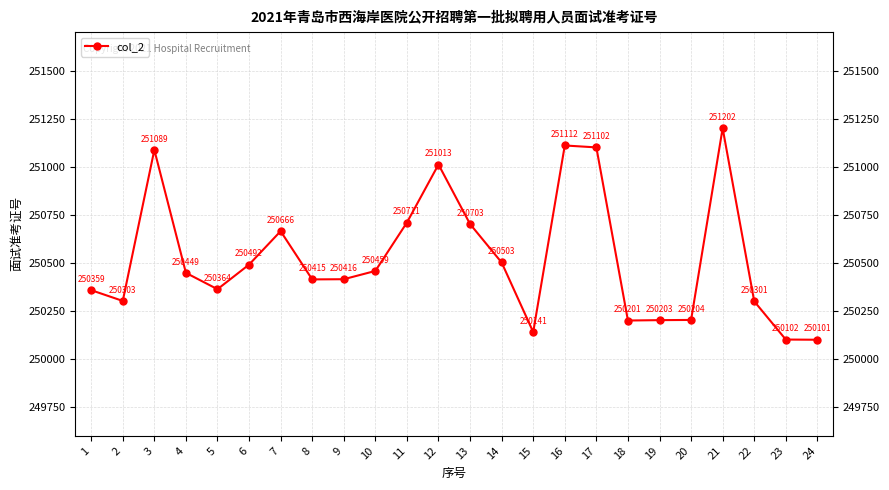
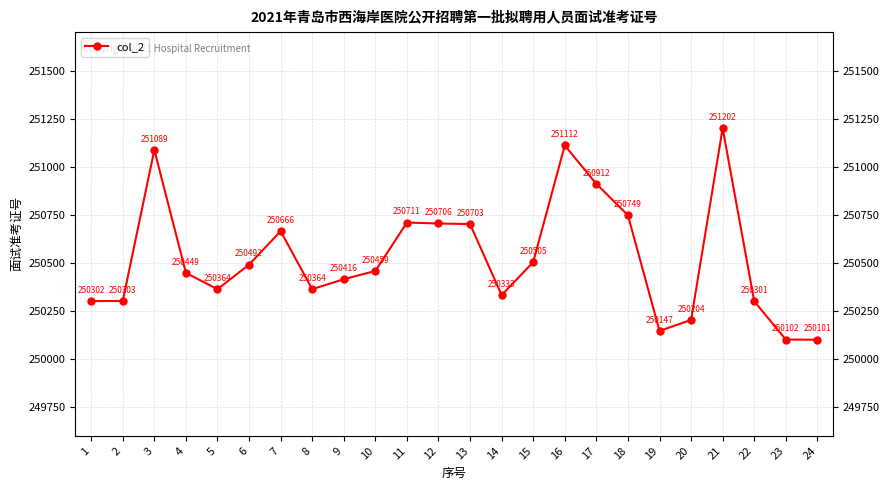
  {
-   "1": 250359,
+   "1": 250302,
    "2": 250303,
    "3": 251089,
    "4": 250449,
    "5": 250364,
    "6": 250492,
    "7": 250666,
-   "8": 250415,
+   "8": 250364,
    "9": 250416,
    "10": 250459,
    "11": 250711,
-   "12": 251013,
+   "12": 250706,
    "13": 250703,
-   "14": 250503,
-   "15": 250141,
+   "14": 250333,
+   "15": 250505,
    "16": 251112,
-   "17": 251102,
-   "18": 250201,
-   "19": 250203,
+   "17": 250912,
+   "18": 250749,
+   "19": 250147,
    "20": 250204,
    "21": 251202,
    "22": 250301,
    "23": 250102,
    "24": 250101
  }
